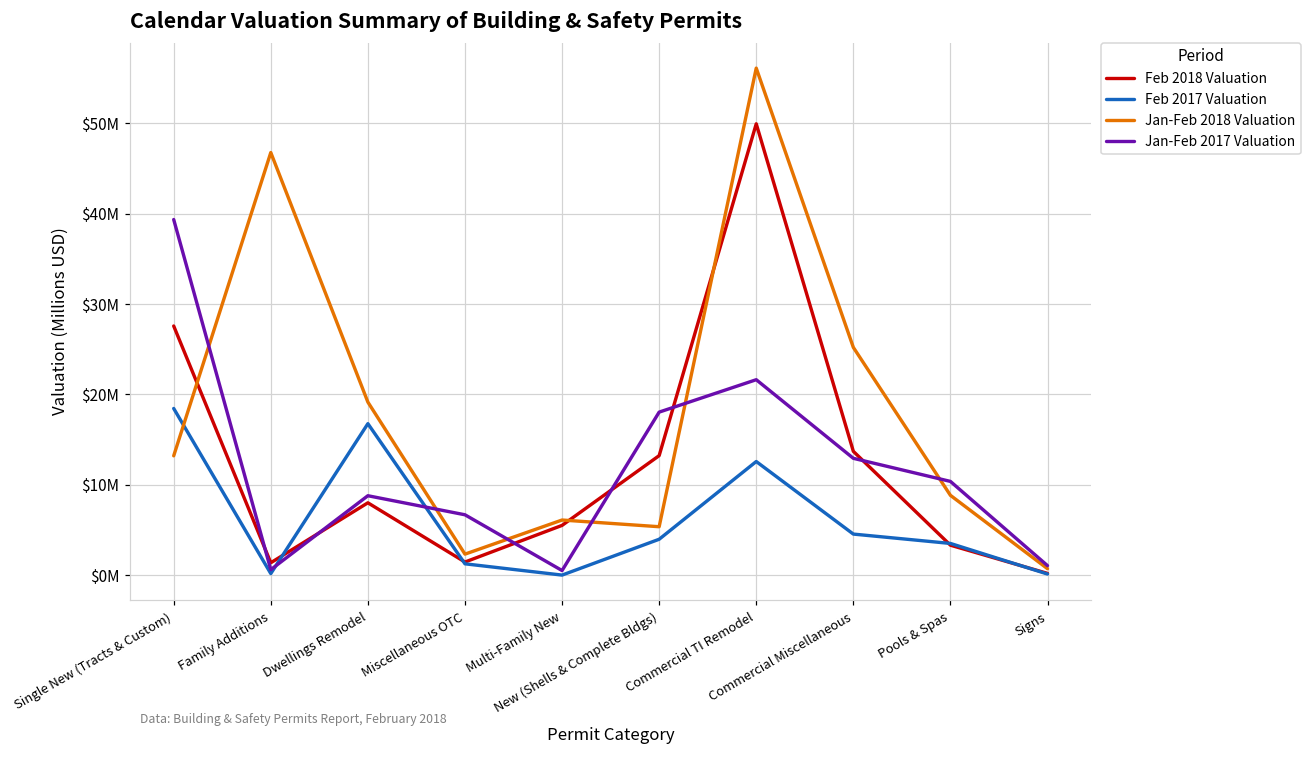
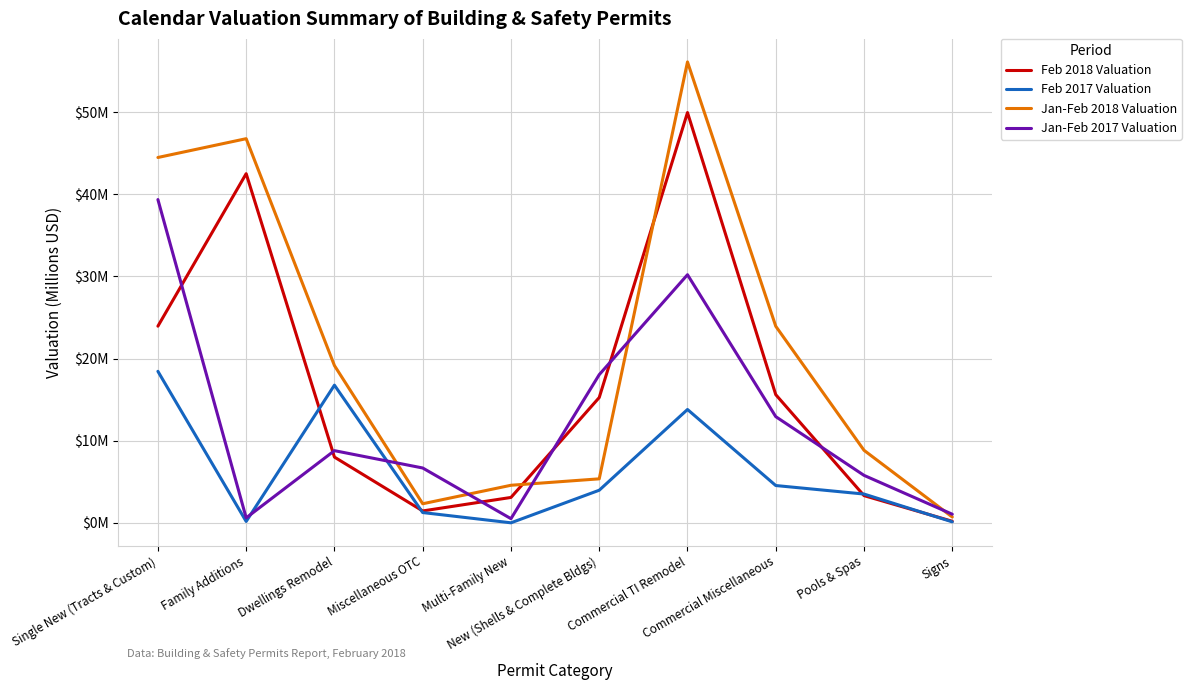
  {
    "Feb 2018 Valuation": {
-     "Single New (Tracts & Custom)": "$28000000",
-     "Family Additions": "$1000000",
+     "Single New (Tracts & Custom)": "$24000000",
+     "Family Additions": "$43000000",
      "Dwellings Remodel": "$8000000",
-     "Multi-Family New": "$6000000",
-     "New (Shells & Complete Bldgs)": "$13000000",
+     "Multi-Family New": "$3000000",
+     "New (Shells & Complete Bldgs)": "$15000000",
      "Commercial TI Remodel": "$50000000",
-     "Commercial Miscellaneous": "$14000000"
+     "Commercial Miscellaneous": "$16000000"
    },
    "Feb 2017 Valuation": {
      "Single New (Tracts & Custom)": "$18000000",
      "Family Additions": "$0",
      "Dwellings Remodel": "$17000000",
      "Multi-Family New": "$0",
      "New (Shells & Complete Bldgs)": "$4000000",
-     "Commercial TI Remodel": "$13000000",
+     "Commercial TI Remodel": "$14000000",
      "Commercial Miscellaneous": "$5000000"
    },
    "Jan-Feb 2018 Valuation": {
-     "Single New (Tracts & Custom)": "$13000000",
+     "Single New (Tracts & Custom)": "$44000000",
      "Family Additions": "$47000000",
      "Dwellings Remodel": "$19000000",
      "Miscellaneous OTC": "$2000000",
-     "Multi-Family New": "$6000000",
+     "Multi-Family New": "$5000000",
      "New (Shells & Complete Bldgs)": "$5000000",
      "Commercial TI Remodel": "$56000000",
-     "Commercial Miscellaneous": "$25000000",
+     "Commercial Miscellaneous": "$24000000",
      "Pools & Spas": "$9000000",
      "Signs": "$1000000"
    },
    "Jan-Feb 2017 Valuation": {
      "Single New (Tracts & Custom)": "$39000000",
      "Family Additions": "$1000000",
      "Dwellings Remodel": "$9000000",
      "Miscellaneous OTC": "$7000000",
      "Multi-Family New": "$1000000",
      "New (Shells & Complete Bldgs)": "$18000000",
-     "Commercial TI Remodel": "$22000000",
+     "Commercial TI Remodel": "$30000000",
      "Commercial Miscellaneous": "$13000000",
-     "Pools & Spas": "$10000000",
+     "Pools & Spas": "$6000000",
      "Signs": "$1000000"
    }
  }
